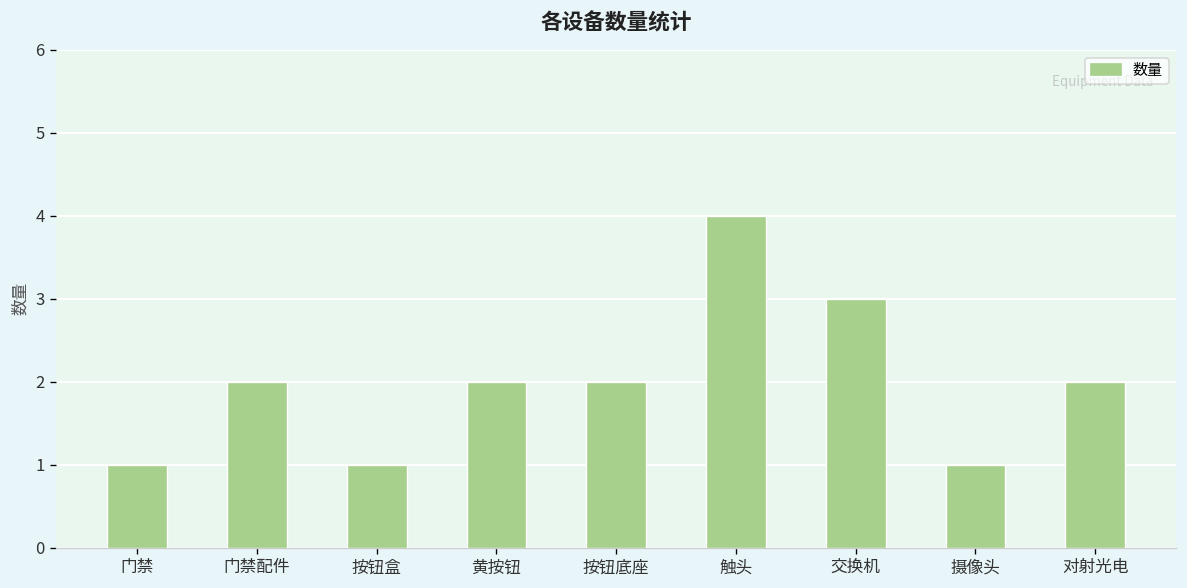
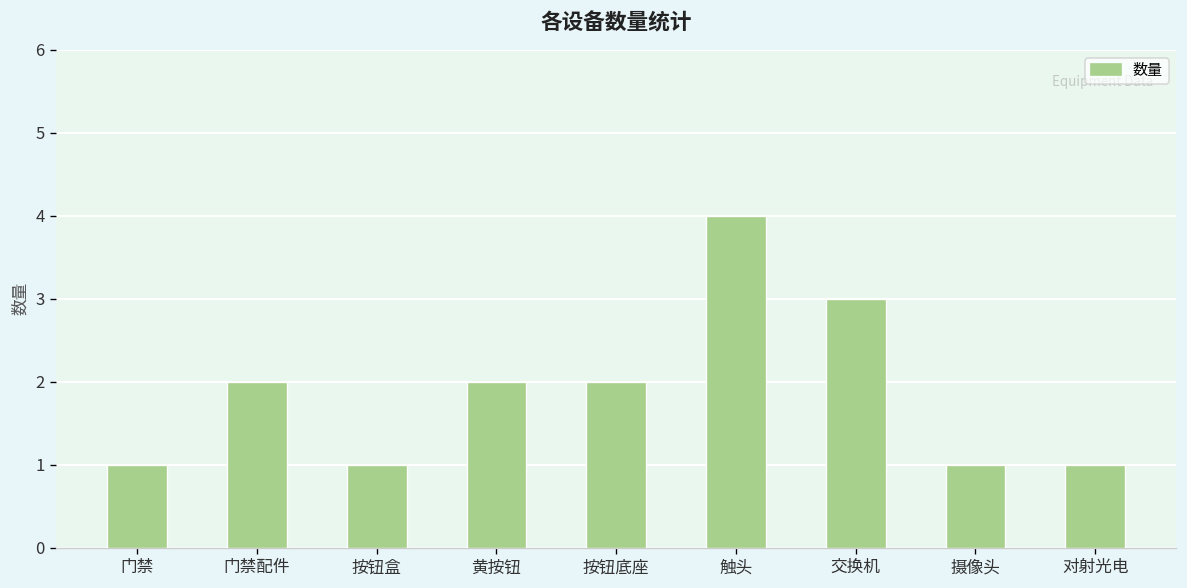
  {
    "门禁": 1,
    "门禁配件": 2,
    "按钮盒": 1,
    "黄按钮": 2,
    "按钮底座": 2,
    "触头": 4,
    "交换机": 3,
    "摄像头": 1,
-   "对射光电": 2
+   "对射光电": 1
  }
